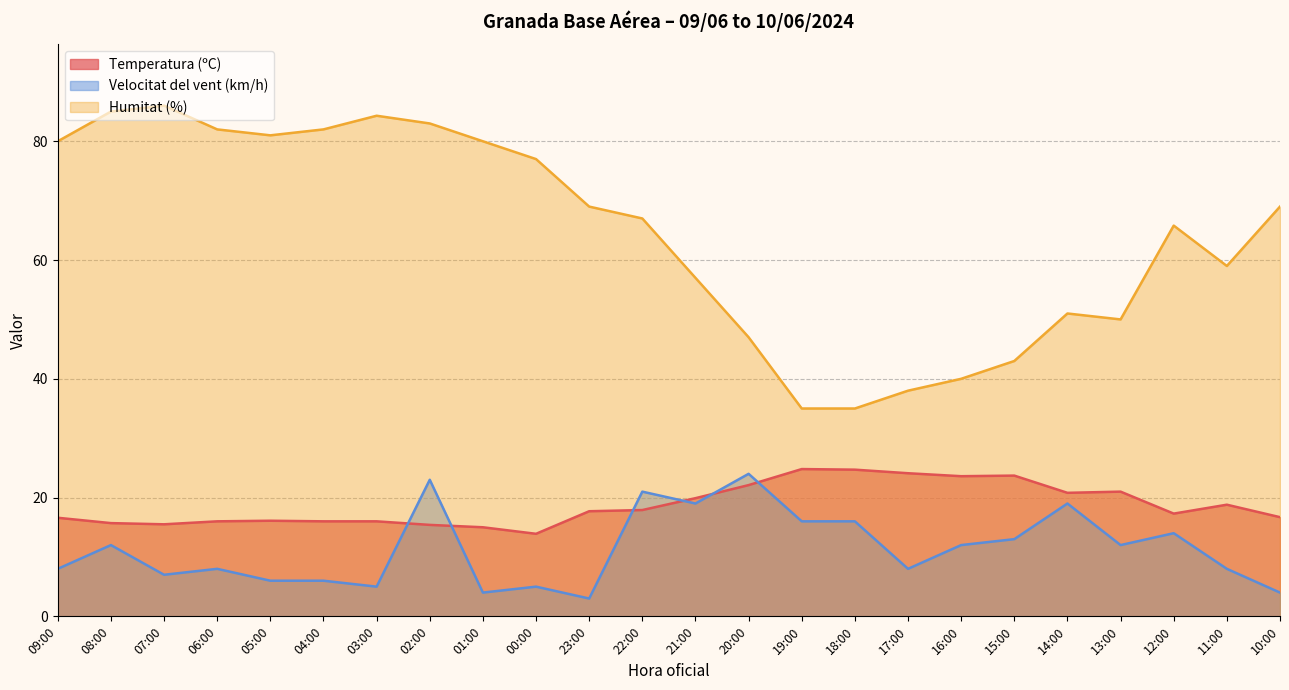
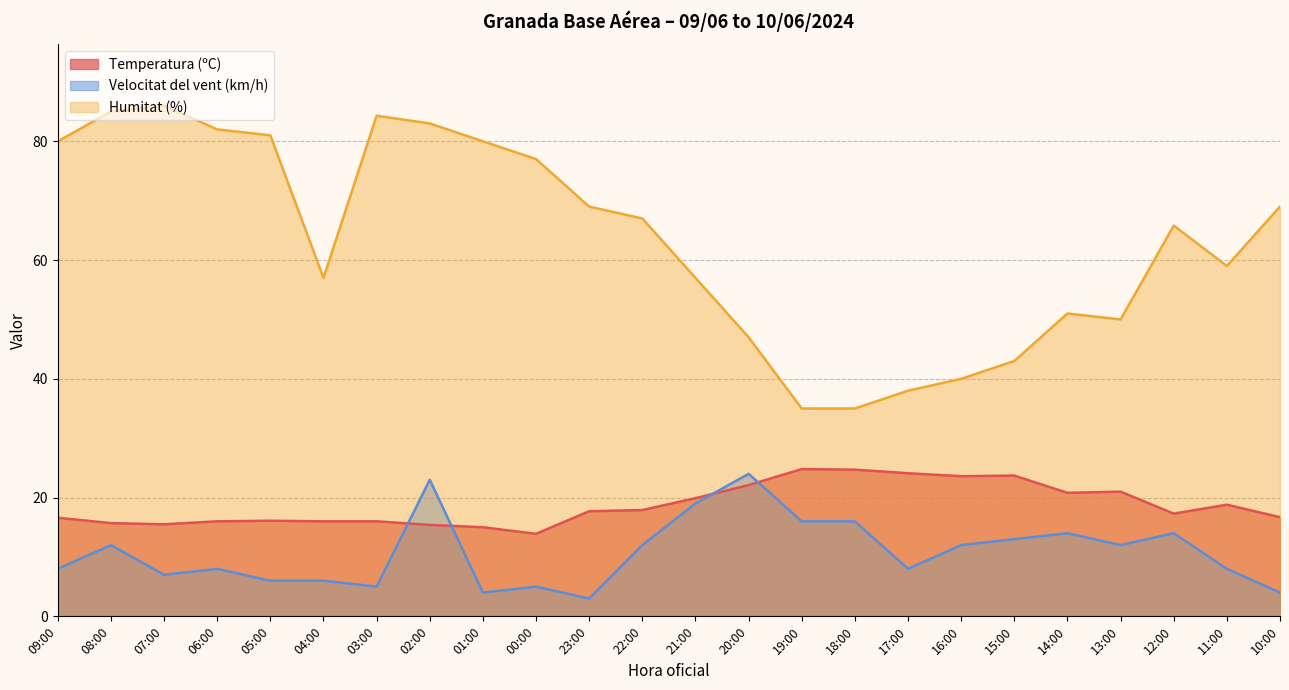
  {
    "Temperatura (ºC)": {
      "09:00": 17,
      "08:00": 16,
      "07:00": 16,
      "06:00": 16,
      "05:00": 16,
      "04:00": 16,
      "03:00": 16,
      "02:00": 15,
      "01:00": 15,
      "00:00": 14,
      "23:00": 18,
      "22:00": 18,
      "21:00": 20,
      "20:00": 22,
      "19:00": 25,
      "18:00": 25,
      "17:00": 24,
      "16:00": 24,
      "15:00": 24,
      "14:00": 21,
      "13:00": 21,
      "12:00": 17,
      "11:00": 19,
      "10:00": 17
    },
    "Velocitat del vent (km/h)": {
      "09:00": 8,
      "08:00": 12,
      "07:00": 7,
      "06:00": 8,
      "05:00": 6,
      "04:00": 6,
      "03:00": 5,
      "02:00": 23,
      "01:00": 4,
      "00:00": 5,
      "23:00": 3,
-     "22:00": 21,
+     "22:00": 12,
      "21:00": 19,
      "20:00": 24,
      "19:00": 16,
      "18:00": 16,
      "17:00": 8,
      "16:00": 12,
      "15:00": 13,
-     "14:00": 19,
+     "14:00": 14,
      "13:00": 12,
      "12:00": 14,
      "11:00": 8,
      "10:00": 4
    },
    "Humitat (%)": {
      "09:00": 80,
      "06:00": 82,
      "05:00": 81,
-     "04:00": 82,
+     "04:00": 57,
      "03:00": 84,
      "02:00": 83,
      "01:00": 80,
      "00:00": 77,
      "23:00": 69,
      "22:00": 67,
      "21:00": 57,
      "20:00": 47,
      "19:00": 35,
      "18:00": 35,
      "17:00": 38,
      "16:00": 40,
      "15:00": 43,
      "14:00": 51,
      "13:00": 50,
      "12:00": 66,
      "11:00": 59,
      "10:00": 69
    }
  }
